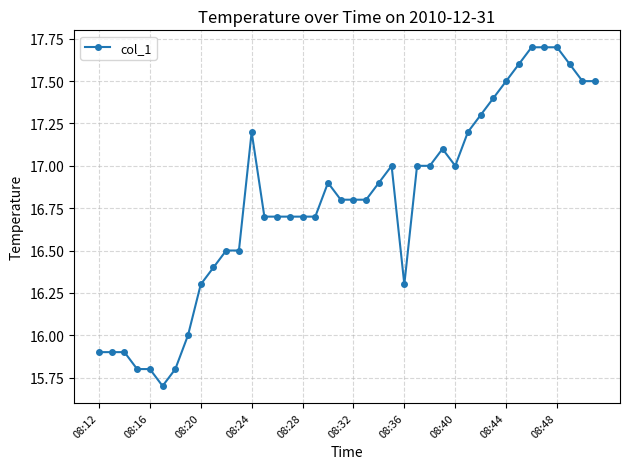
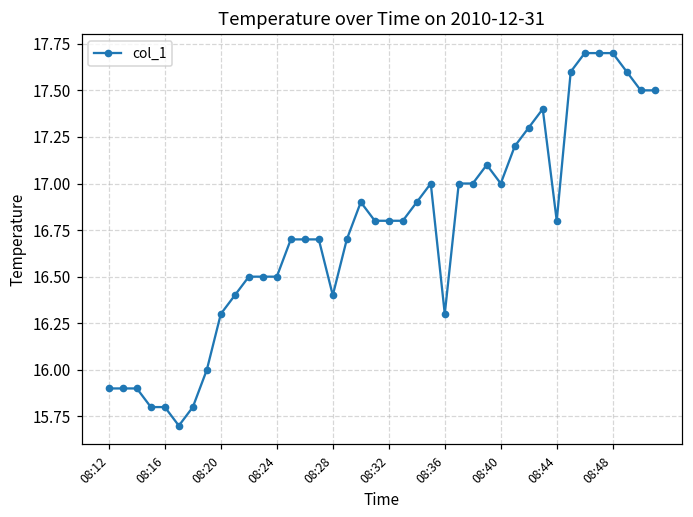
  {
    "08:12": 15.9,
    "08:16": 15.8,
    "08:20": 16.3,
-   "08:24": 17.2,
-   "08:28": 16.7,
+   "08:24": 16.5,
+   "08:28": 16.4,
    "08:32": 16.8,
    "08:36": 16.3,
    "08:40": 17.0,
-   "08:44": 17.5,
+   "08:44": 16.8,
    "08:48": 17.7
  }
